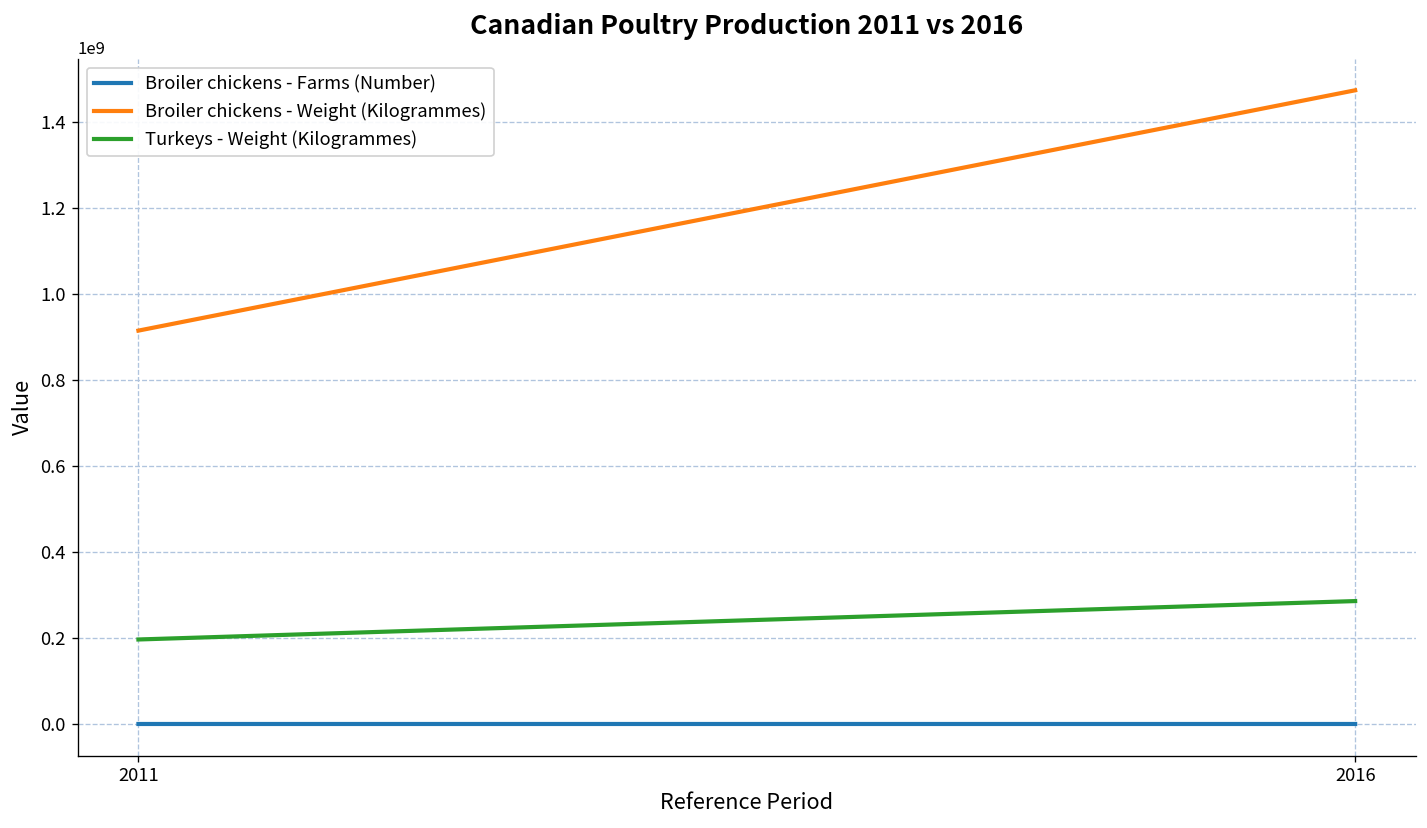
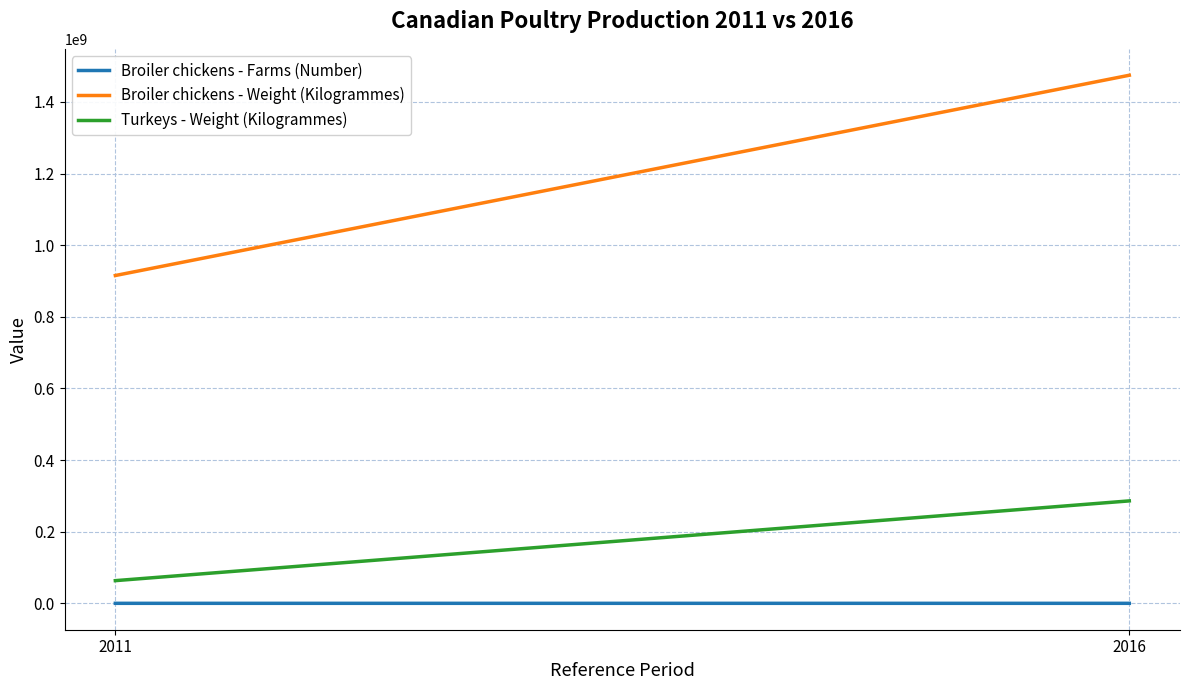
  {
    "Broiler chickens - Farms (Number)": {
      "2011": 0,
      "2016": 0
    },
    "Broiler chickens - Weight (Kilogrammes)": {
      "2011": 920000000,
      "2016": 1470000000
    },
    "Turkeys - Weight (Kilogrammes)": {
-     "2011": 200000000,
+     "2011": 60000000,
      "2016": 290000000
    }
  }
